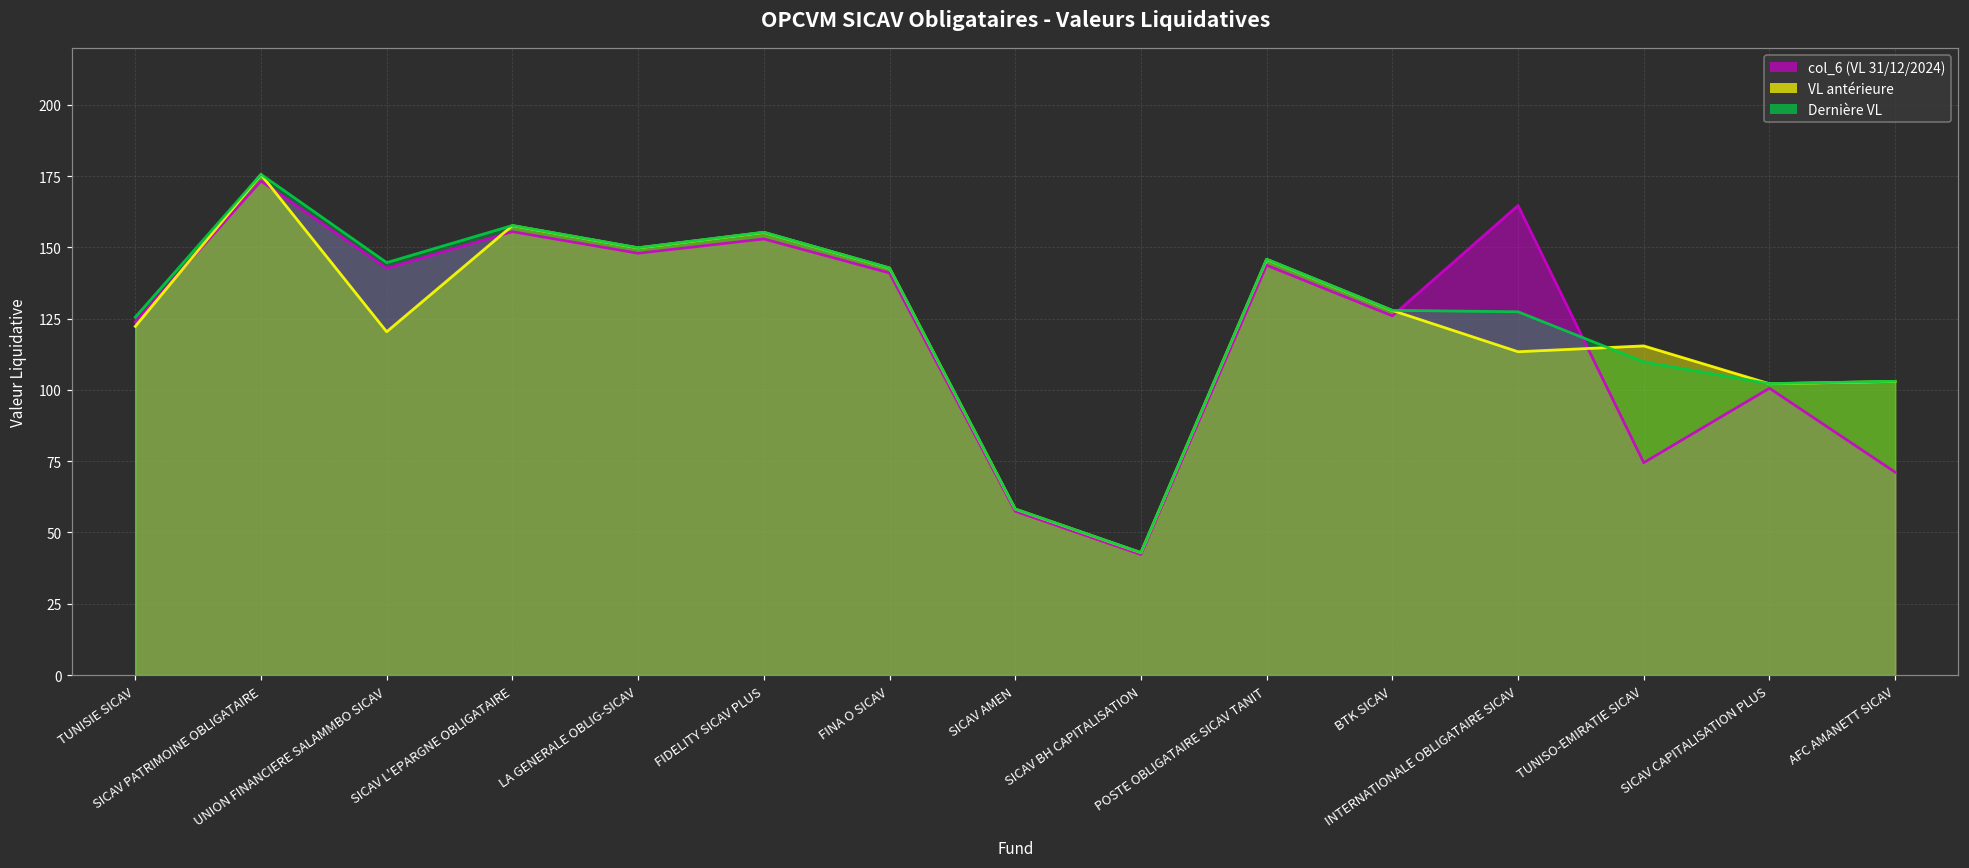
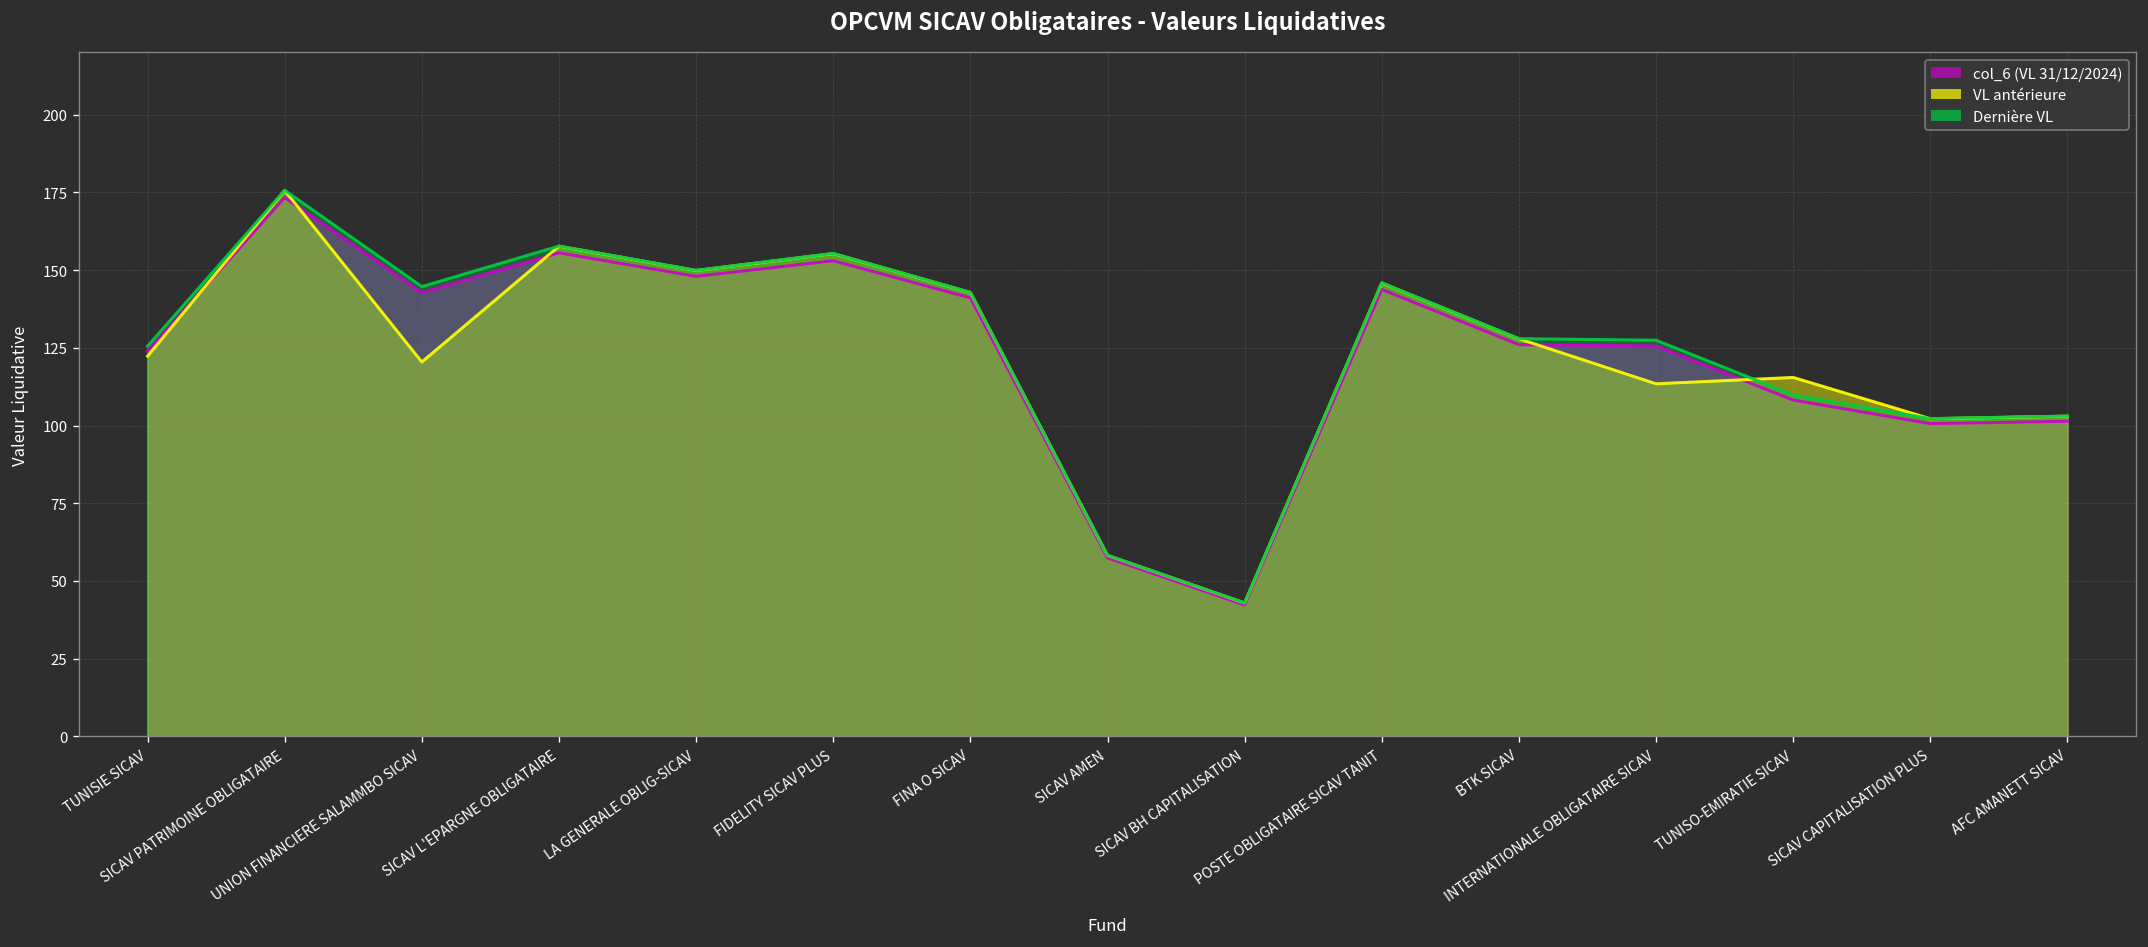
  {
    "col_6 (VL 31/12/2024)": {
      "TUNISIE SICAV": 124,
      "SICAV PATRIMOINE OBLIGATAIRE": 173,
      "UNION FINANCIERE SALAMMBO SICAV": 143,
      "SICAV L'EPARGNE OBLIGATAIRE": 156,
      "LA GENERALE OBLIG-SICAV": 148,
      "FIDELITY SICAV PLUS": 153,
      "FINA O SICAV": 141,
      "POSTE OBLIGATAIRE SICAV TANIT": 144,
      "BTK SICAV": 126,
-     "INTERNATIONALE OBLIGATAIRE SICAV": 165,
-     "TUNISO-EMIRATIE SICAV": 74,
+     "INTERNATIONALE OBLIGATAIRE SICAV": 126,
+     "TUNISO-EMIRATIE SICAV": 108,
      "SICAV CAPITALISATION PLUS": 101,
-     "AFC AMANETT SICAV": 71
+     "AFC AMANETT SICAV": 101
    },
    "VL antérieure": {
      "TUNISIE SICAV": 122,
      "UNION FINANCIERE SALAMMBO SICAV": 120,
      "INTERNATIONALE OBLIGATAIRE SICAV": 113,
      "TUNISO-EMIRATIE SICAV": 115
    },
    "Dernière VL": {
      "TUNISIE SICAV": 126,
      "UNION FINANCIERE SALAMMBO SICAV": 145,
      "INTERNATIONALE OBLIGATAIRE SICAV": 127,
      "TUNISO-EMIRATIE SICAV": 110
    }
  }
